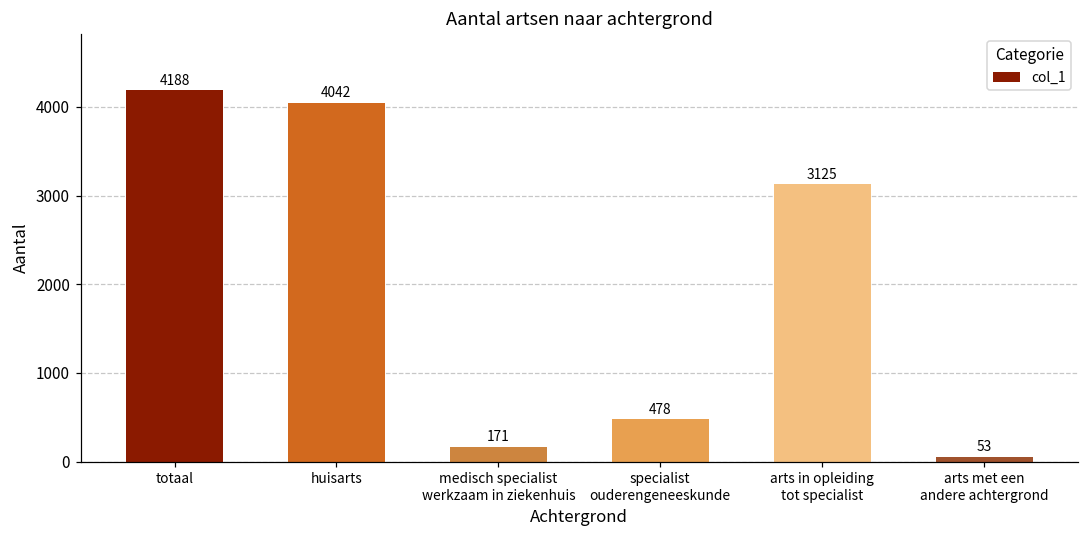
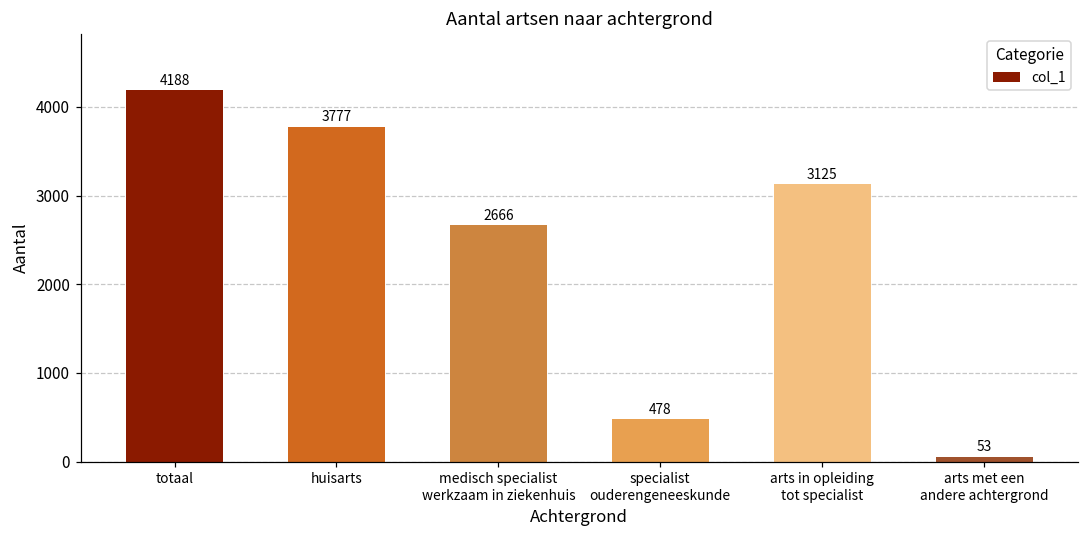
  {
    "totaal": 4188,
-   "huisarts": 4042,
-   "medisch specialist werkzaam in ziekenhuis": 171,
+   "huisarts": 3777,
+   "medisch specialist werkzaam in ziekenhuis": 2666,
    "specialist ouderengeneeskunde": 478,
    "arts in opleiding tot specialist": 3125,
    "arts met een andere achtergrond": 53
  }
